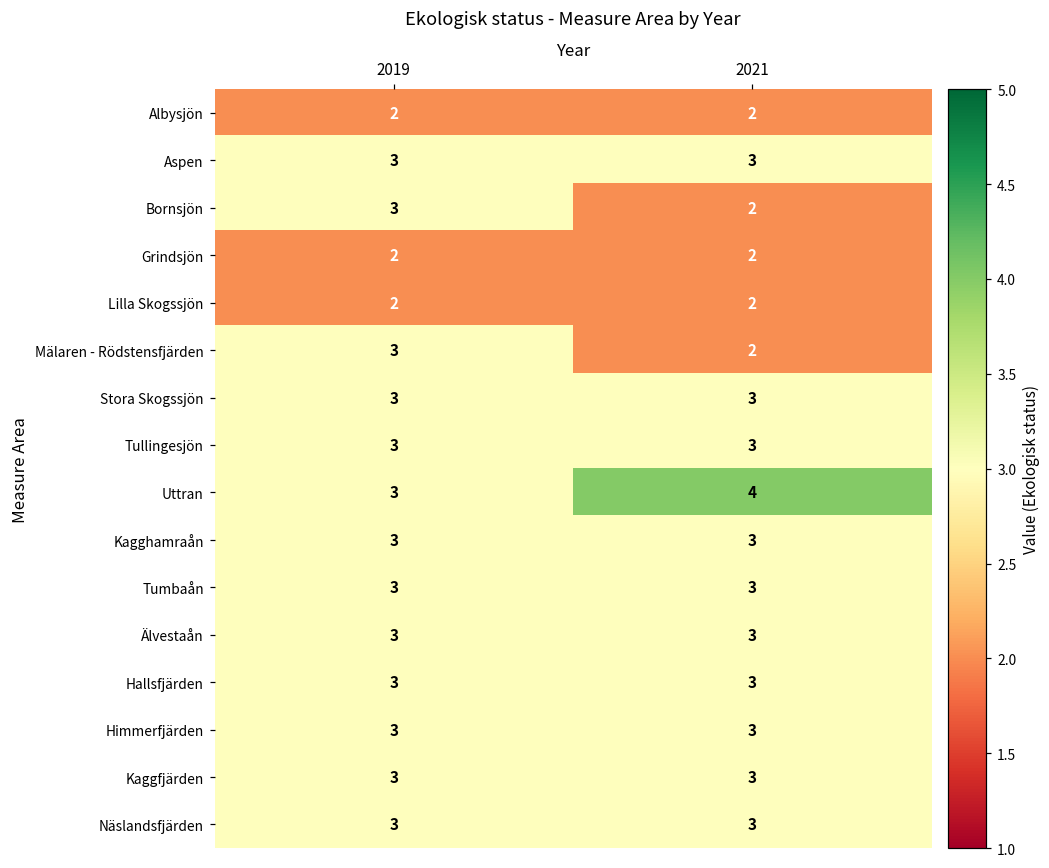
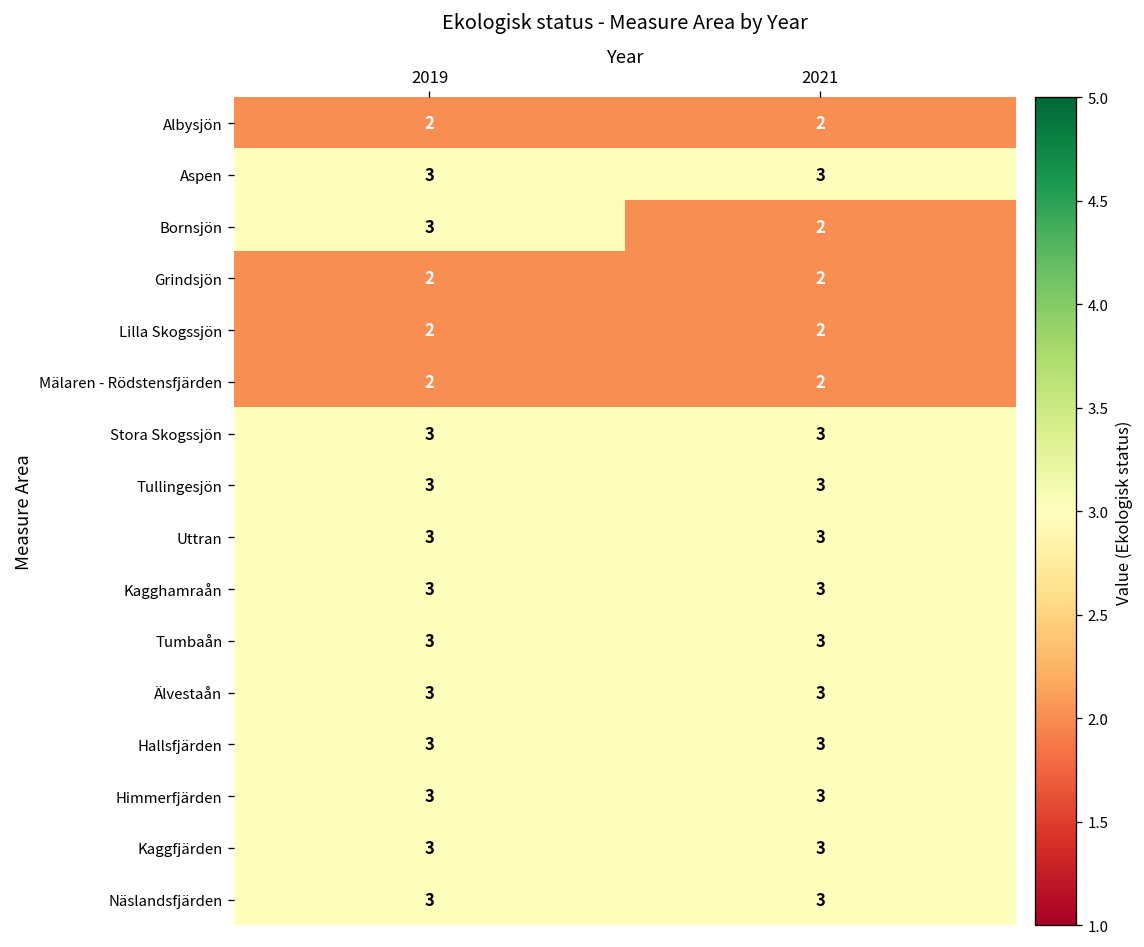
  {
    "Albysjön": {
      "2019": 2,
      "2021": 2
    },
    "Aspen": {
      "2019": 3,
      "2021": 3
    },
    "Bornsjön": {
      "2019": 3,
      "2021": 2
    },
    "Grindsjön": {
      "2019": 2,
      "2021": 2
    },
    "Lilla Skogssjön": {
      "2019": 2,
      "2021": 2
    },
    "Mälaren - Rödstensfjärden": {
-     "2019": 3,
+     "2019": 2,
      "2021": 2
    },
    "Stora Skogssjön": {
      "2019": 3,
      "2021": 3
    },
    "Tullingesjön": {
      "2019": 3,
      "2021": 3
    },
    "Uttran": {
      "2019": 3,
-     "2021": 4
+     "2021": 3
    },
    "Kagghamraån": {
      "2019": 3,
      "2021": 3
    },
    "Tumbaån": {
      "2019": 3,
      "2021": 3
    },
    "Älvestaån": {
      "2019": 3,
      "2021": 3
    },
    "Hallsfjärden": {
      "2019": 3,
      "2021": 3
    },
    "Himmerfjärden": {
      "2019": 3,
      "2021": 3
    },
    "Kaggfjärden": {
      "2019": 3,
      "2021": 3
    },
    "Näslandsfjärden": {
      "2019": 3,
      "2021": 3
    }
  }
